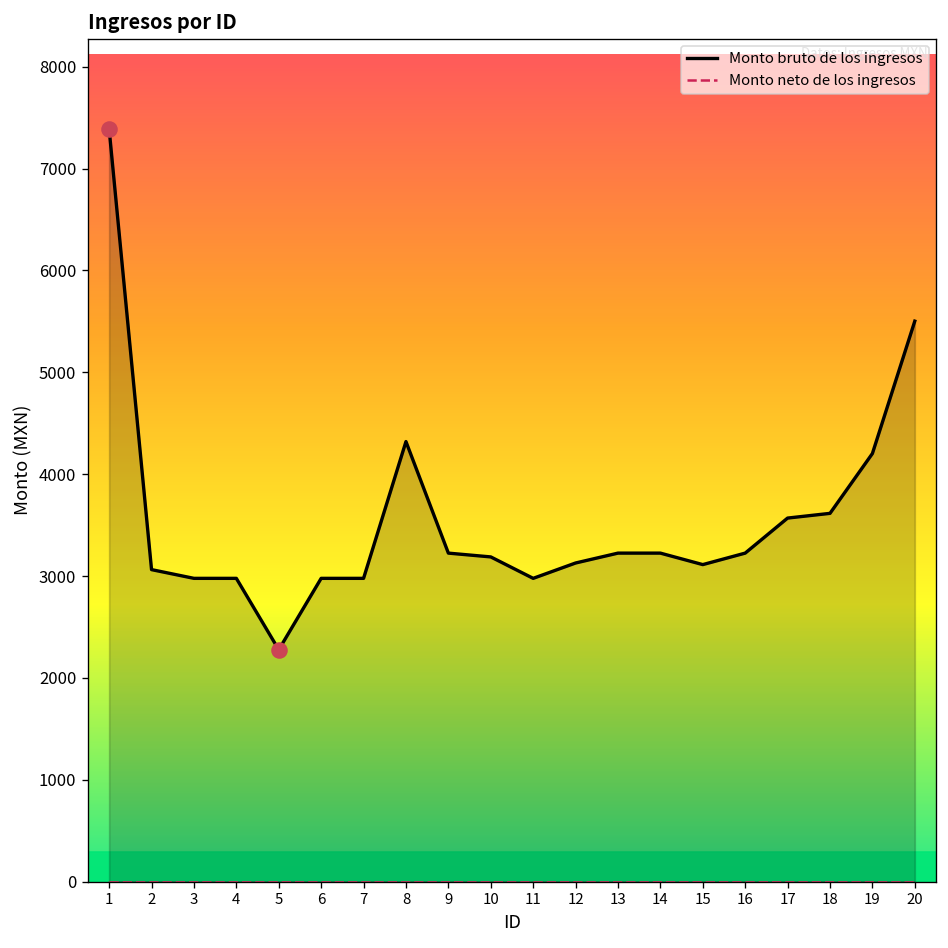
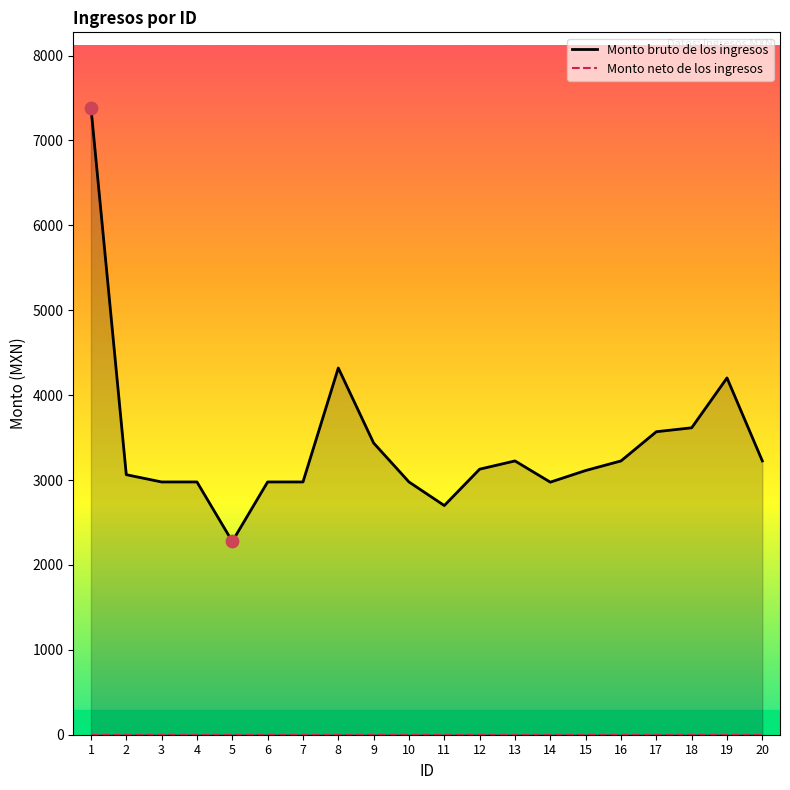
  {
    "Monto bruto de los ingresos": {
      "2": 3100,
      "3": 3000,
      "4": 3000,
      "6": 3000,
      "7": 3000,
      "8": 4300,
-     "9": 3200,
-     "10": 3200,
-     "11": 3000,
+     "9": 3400,
+     "10": 3000,
+     "11": 2700,
      "12": 3100,
      "13": 3200,
-     "14": 3200,
+     "14": 3000,
      "15": 3100,
      "16": 3200,
      "17": 3600,
      "18": 3600,
      "19": 4200,
-     "20": 5500
+     "20": 3200
    }
  }
